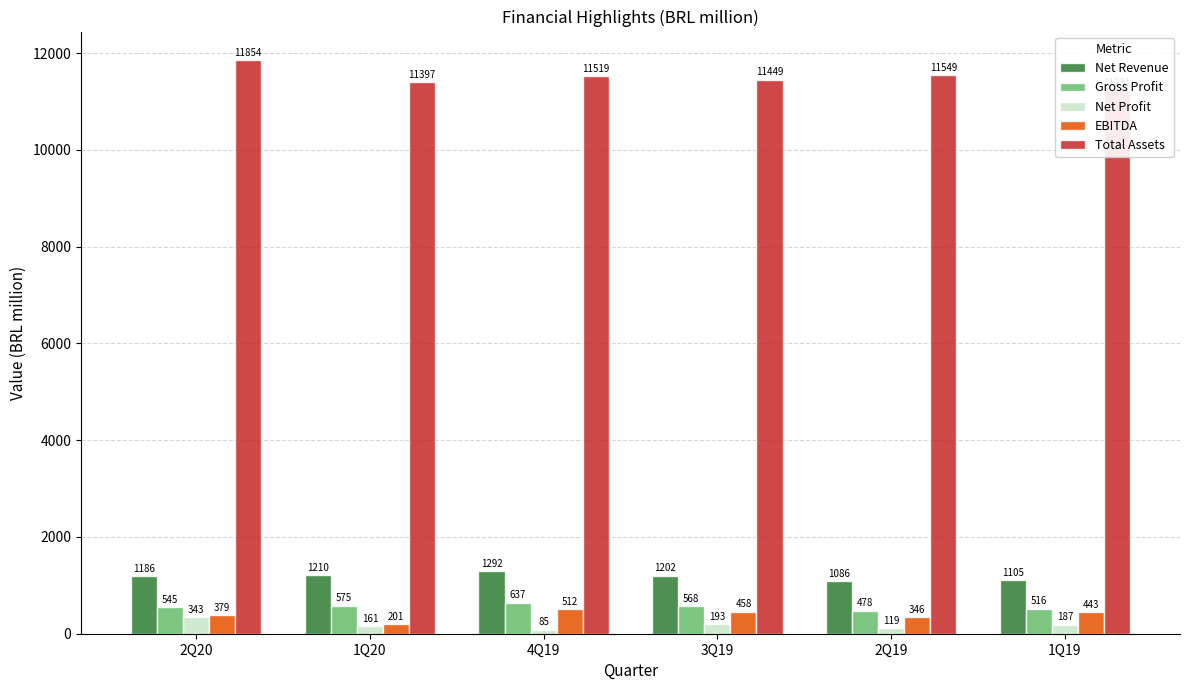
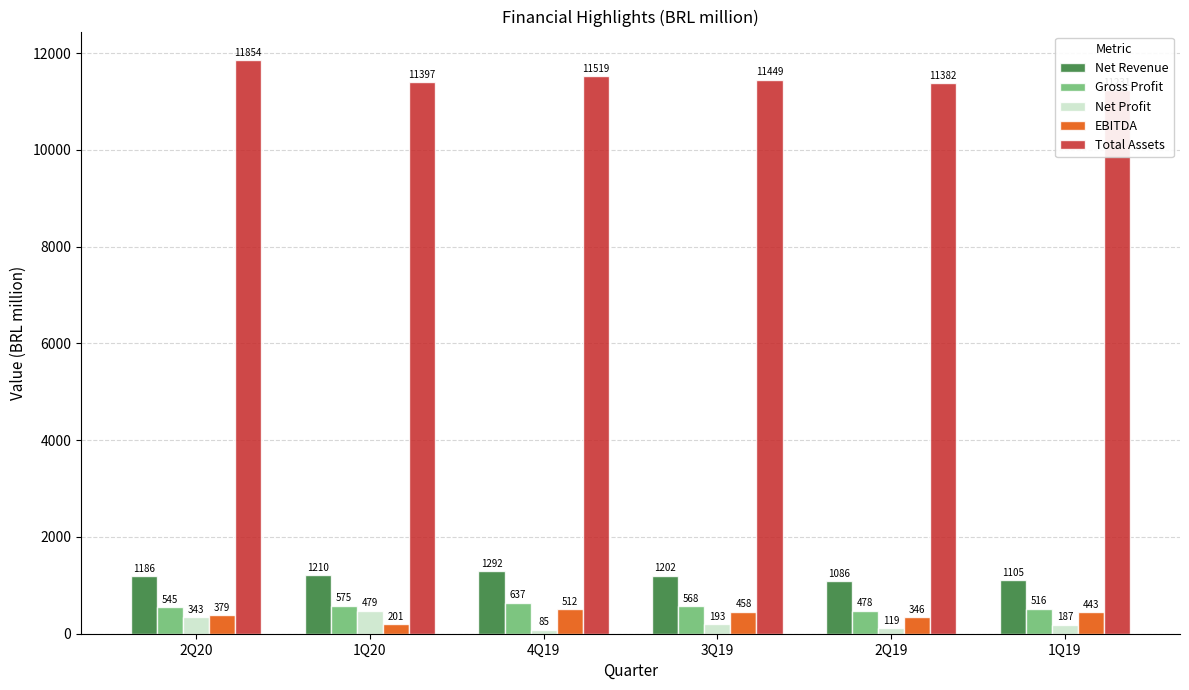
  {
    "Net Revenue": {
      "2Q20": 1186,
      "1Q20": 1210,
      "4Q19": 1292,
      "3Q19": 1202,
      "2Q19": 1086,
      "1Q19": 1105
    },
    "Gross Profit": {
      "2Q20": 545,
      "1Q20": 575,
      "4Q19": 637,
      "3Q19": 568,
      "2Q19": 478,
      "1Q19": 516
    },
    "Net Profit": {
      "2Q20": 343,
-     "1Q20": 161,
+     "1Q20": 479,
      "4Q19": 85,
      "3Q19": 193,
      "2Q19": 119,
      "1Q19": 187
    },
    "EBITDA": {
      "2Q20": 379,
      "1Q20": 201,
      "4Q19": 512,
      "3Q19": 458,
      "2Q19": 346,
      "1Q19": 443
    },
    "Total Assets": {
      "2Q20": 11854,
      "1Q20": 11397,
      "4Q19": 11519,
      "3Q19": 11449,
-     "2Q19": 11549
+     "2Q19": 11382
    }
  }
